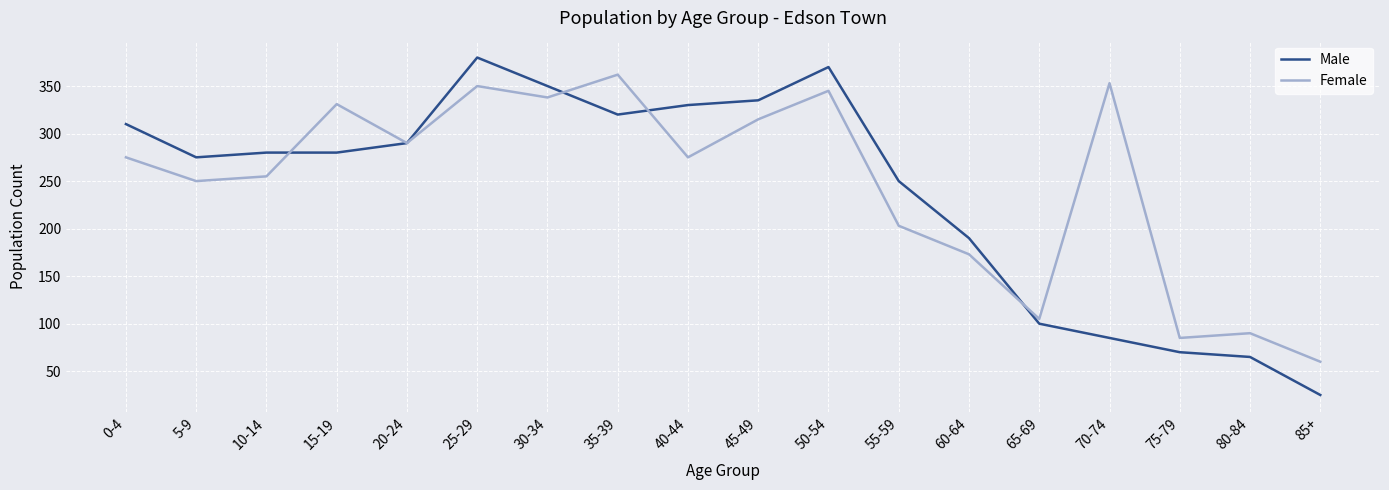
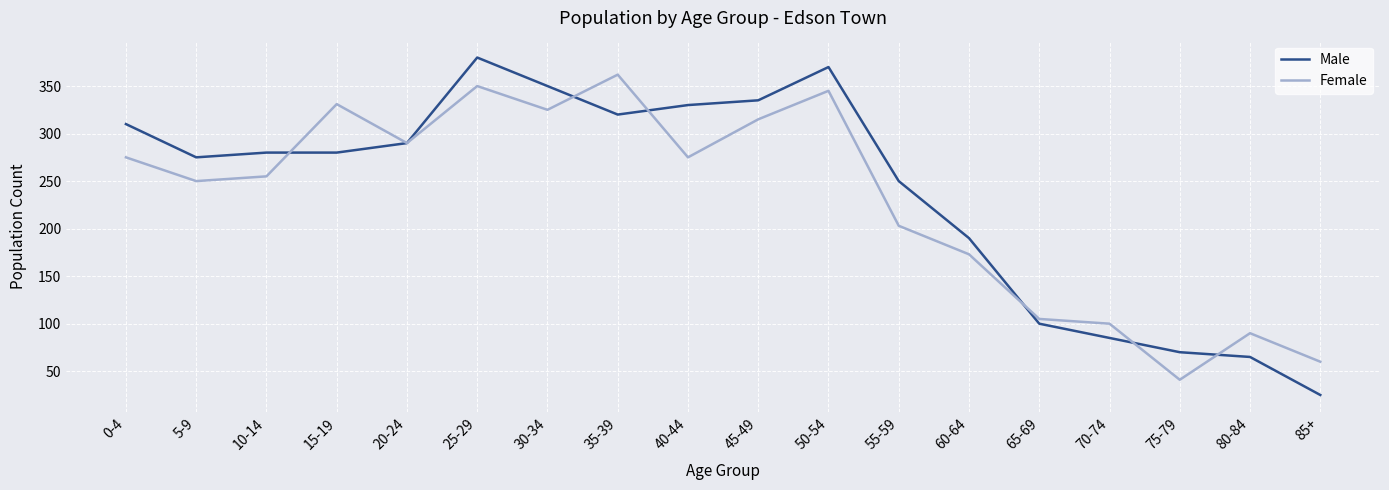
  {
    "Male": {
      "0-4": 310,
      "5-9": 280,
      "10-14": 280,
      "15-19": 280,
      "25-29": 380,
      "30-34": 350,
      "35-39": 320,
      "40-44": 330,
      "45-49": 340,
      "50-54": 370,
      "55-59": 250,
      "60-64": 190,
      "65-69": 100,
      "70-74": 90,
      "75-79": 70,
      "80-84": 70,
      "85+": 30
    },
    "Female": {
      "0-4": 280,
      "5-9": 250,
      "10-14": 260,
      "15-19": 330,
      "25-29": 350,
-     "30-34": 340,
+     "30-34": 330,
      "35-39": 360,
      "40-44": 280,
      "45-49": 320,
      "50-54": 350,
      "55-59": 200,
      "60-64": 170,
      "65-69": 110,
-     "70-74": 350,
-     "75-79": 90,
+     "70-74": 100,
+     "75-79": 40,
      "80-84": 90,
      "85+": 60
    }
  }
